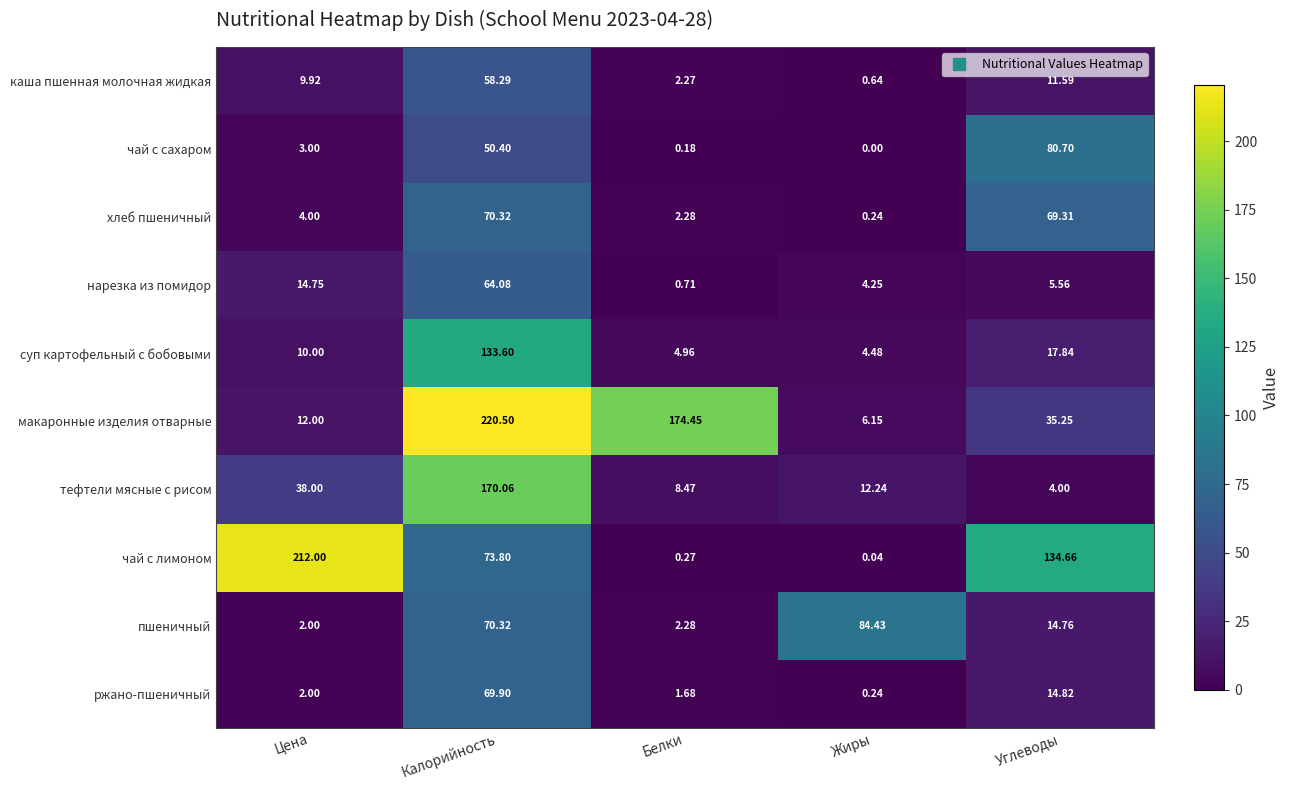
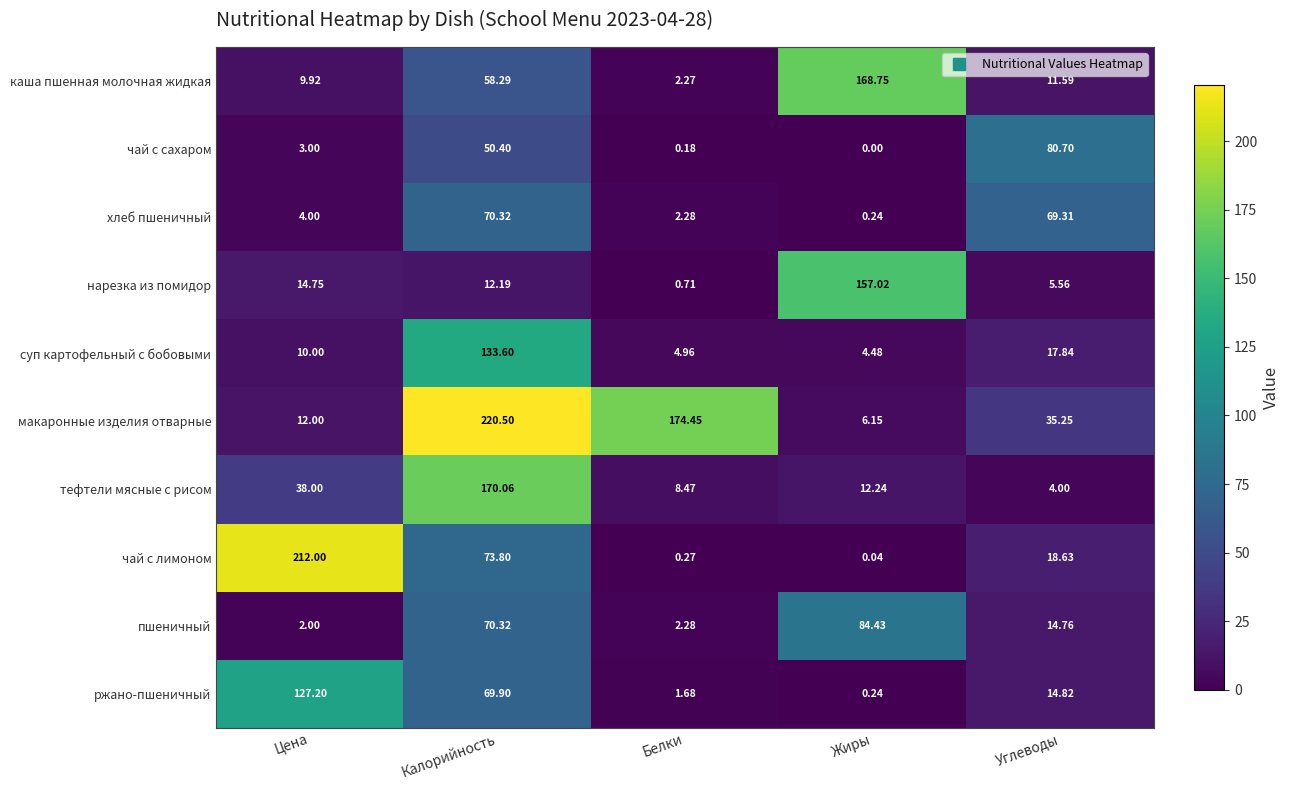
  {
    "каша пшенная молочная жидкая": {
      "Цена": 9.92,
      "Калорийность": 58.29,
      "Белки": 2.27,
-     "Жиры": 0.64
+     "Жиры": 168.75
    },
    "чай с сахаром": {
      "Цена": 3.00,
      "Калорийность": 50.40,
      "Белки": 0.18,
      "Жиры": 0.00,
      "Углеводы": 80.70
    },
    "хлеб пшеничный": {
      "Цена": 4.00,
      "Калорийность": 70.32,
      "Белки": 2.28,
      "Жиры": 0.24,
      "Углеводы": 69.31
    },
    "нарезка из помидор": {
      "Цена": 14.75,
-     "Калорийность": 64.08,
+     "Калорийность": 12.19,
      "Белки": 0.71,
-     "Жиры": 4.25,
+     "Жиры": 157.02,
      "Углеводы": 5.56
    },
    "суп картофельный с бобовыми": {
      "Цена": 10.00,
      "Калорийность": 133.60,
      "Белки": 4.96,
      "Жиры": 4.48,
      "Углеводы": 17.84
    },
    "макаронные изделия отварные": {
      "Цена": 12.00,
      "Калорийность": 220.50,
      "Белки": 174.45,
      "Жиры": 6.15,
      "Углеводы": 35.25
    },
    "тефтели мясные с рисом": {
      "Цена": 38.00,
      "Калорийность": 170.06,
      "Белки": 8.47,
      "Жиры": 12.24,
      "Углеводы": 4.00
    },
    "чай с лимоном": {
      "Цена": 212.00,
      "Калорийность": 73.80,
      "Белки": 0.27,
      "Жиры": 0.04,
-     "Углеводы": 134.66
+     "Углеводы": 18.63
    },
    "пшеничный": {
      "Цена": 2.00,
      "Калорийность": 70.32,
      "Белки": 2.28,
      "Жиры": 84.43,
      "Углеводы": 14.76
    },
    "ржано-пшеничный": {
-     "Цена": 2.00,
+     "Цена": 127.20,
      "Калорийность": 69.90,
      "Белки": 1.68,
      "Жиры": 0.24,
      "Углеводы": 14.82
    }
  }
